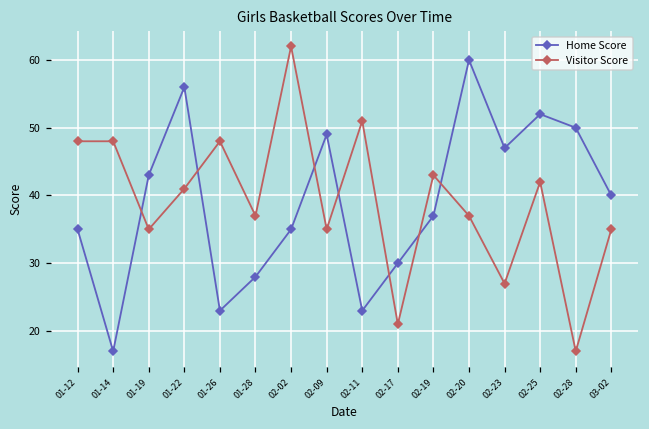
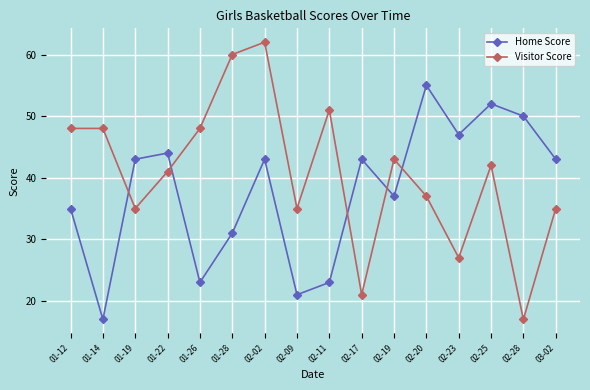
  {
    "Home Score": {
      "01-12": 35,
      "01-14": 17,
      "01-19": 43,
-     "01-22": 56,
+     "01-22": 44,
      "01-26": 23,
-     "01-28": 28,
-     "02-02": 35,
-     "02-09": 49,
+     "01-28": 31,
+     "02-02": 43,
+     "02-09": 21,
      "02-11": 23,
-     "02-17": 30,
+     "02-17": 43,
      "02-19": 37,
-     "02-20": 60,
+     "02-20": 55,
      "02-23": 47,
      "02-25": 52,
      "02-28": 50,
-     "03-02": 40
+     "03-02": 43
    },
    "Visitor Score": {
      "01-12": 48,
      "01-14": 48,
      "01-19": 35,
      "01-22": 41,
      "01-26": 48,
-     "01-28": 37,
+     "01-28": 60,
      "02-02": 62,
      "02-09": 35,
      "02-11": 51,
      "02-17": 21,
      "02-19": 43,
      "02-20": 37,
      "02-23": 27,
      "02-25": 42,
      "02-28": 17,
      "03-02": 35
    }
  }
